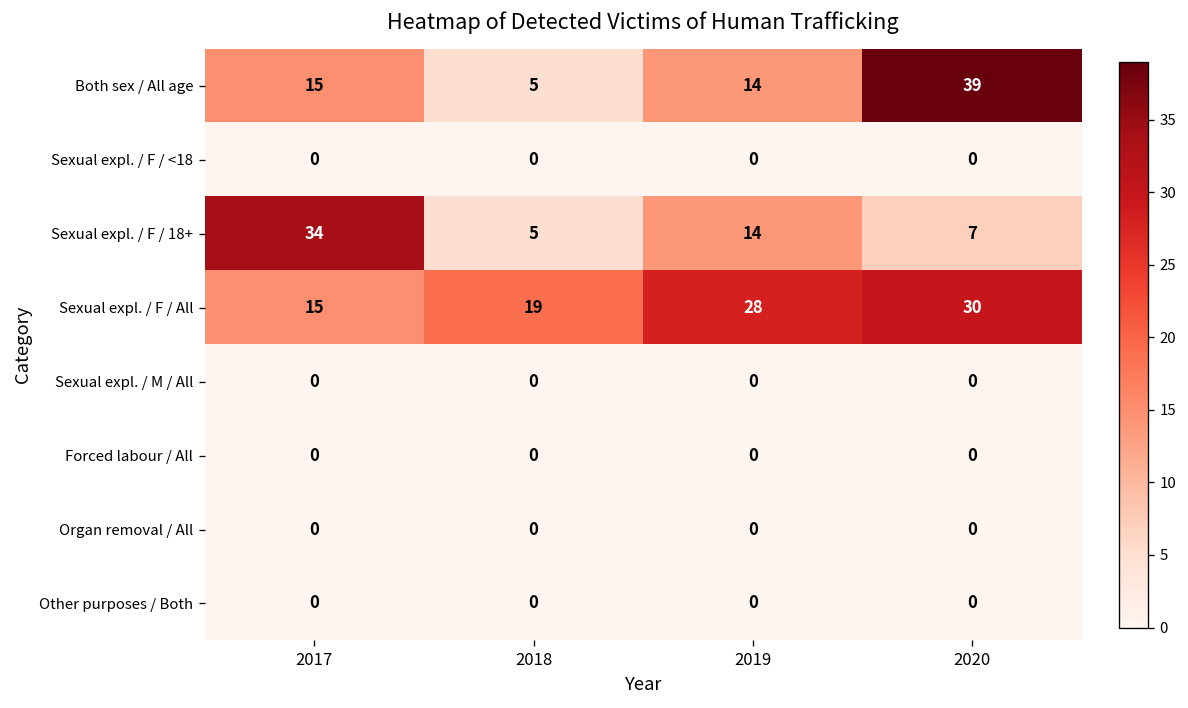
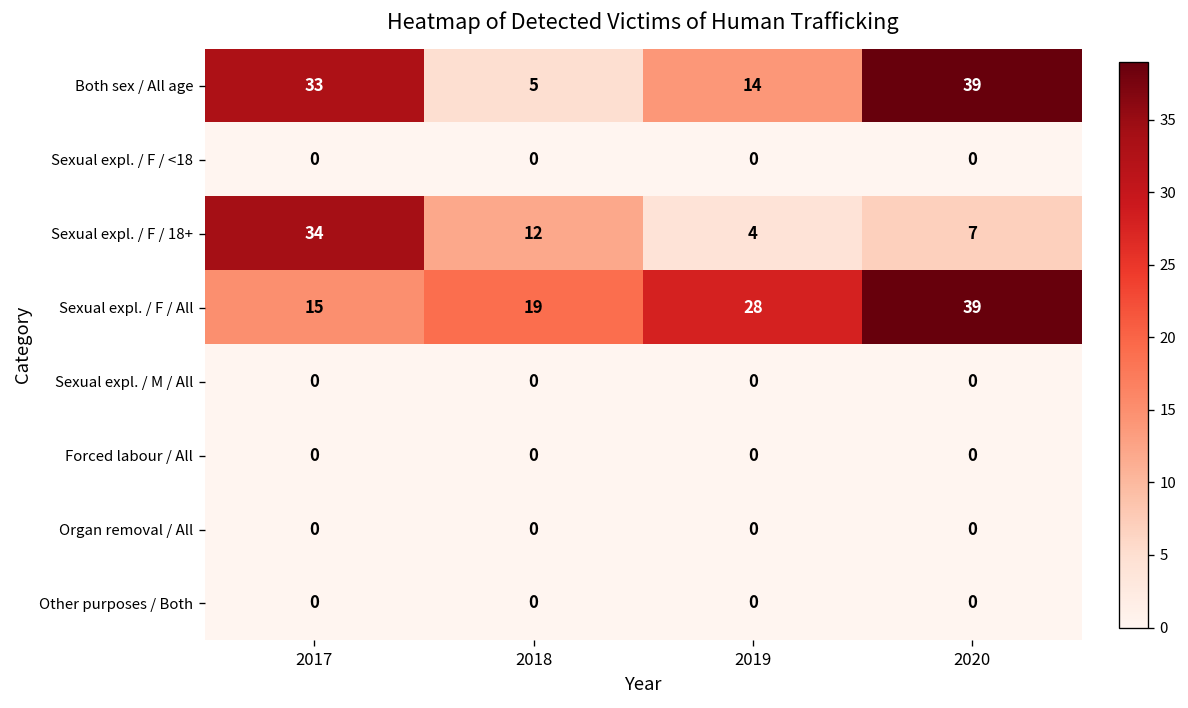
  {
    "Both sex / All age": {
-     "2017": 15,
+     "2017": 33,
      "2018": 5,
      "2019": 14,
      "2020": 39
    },
    "Sexual expl. / F / <18": {
      "2017": 0,
      "2018": 0,
      "2019": 0,
      "2020": 0
    },
    "Sexual expl. / F / 18+": {
      "2017": 34,
-     "2018": 5,
-     "2019": 14,
+     "2018": 12,
+     "2019": 4,
      "2020": 7
    },
    "Sexual expl. / F / All": {
      "2017": 15,
      "2018": 19,
      "2019": 28,
-     "2020": 30
+     "2020": 39
    },
    "Sexual expl. / M / All": {
      "2017": 0,
      "2018": 0,
      "2019": 0,
      "2020": 0
    },
    "Forced labour / All": {
      "2017": 0,
      "2018": 0,
      "2019": 0,
      "2020": 0
    },
    "Organ removal / All": {
      "2017": 0,
      "2018": 0,
      "2019": 0,
      "2020": 0
    },
    "Other purposes / Both": {
      "2017": 0,
      "2018": 0,
      "2019": 0,
      "2020": 0
    }
  }
